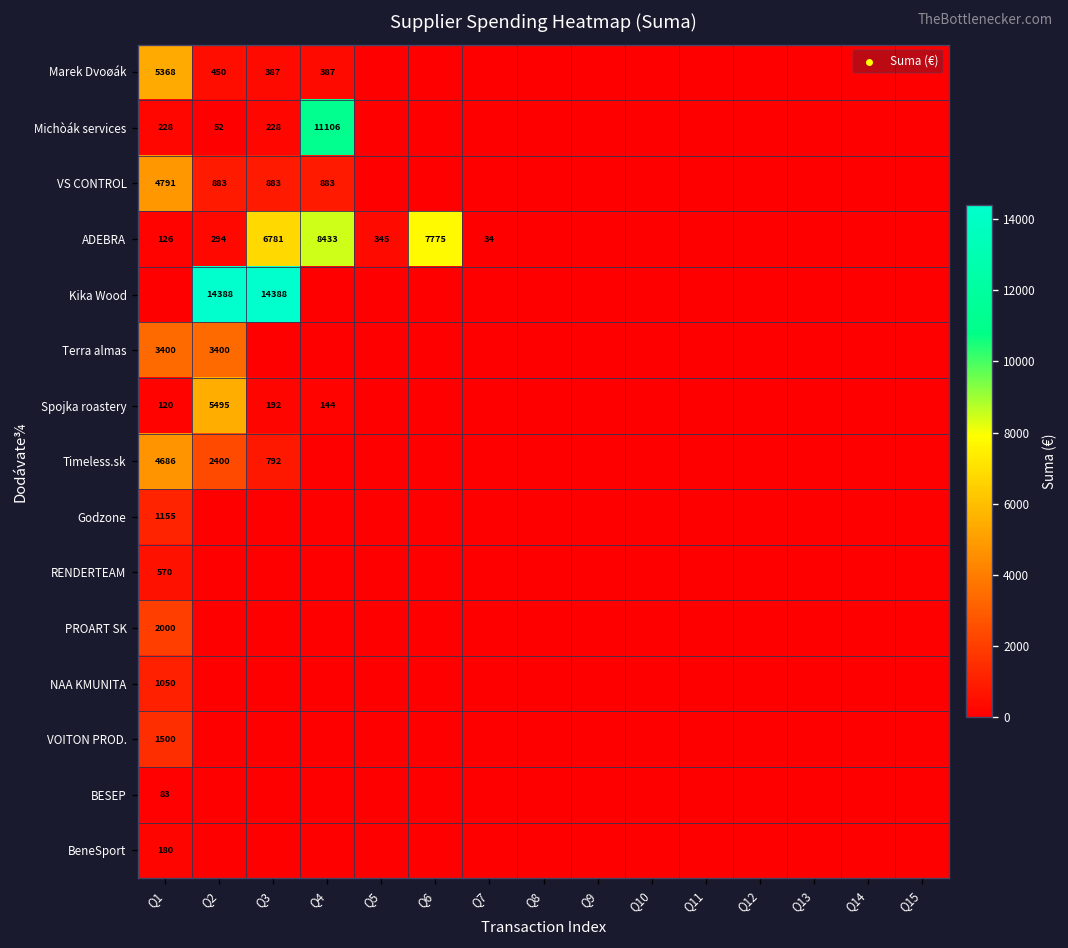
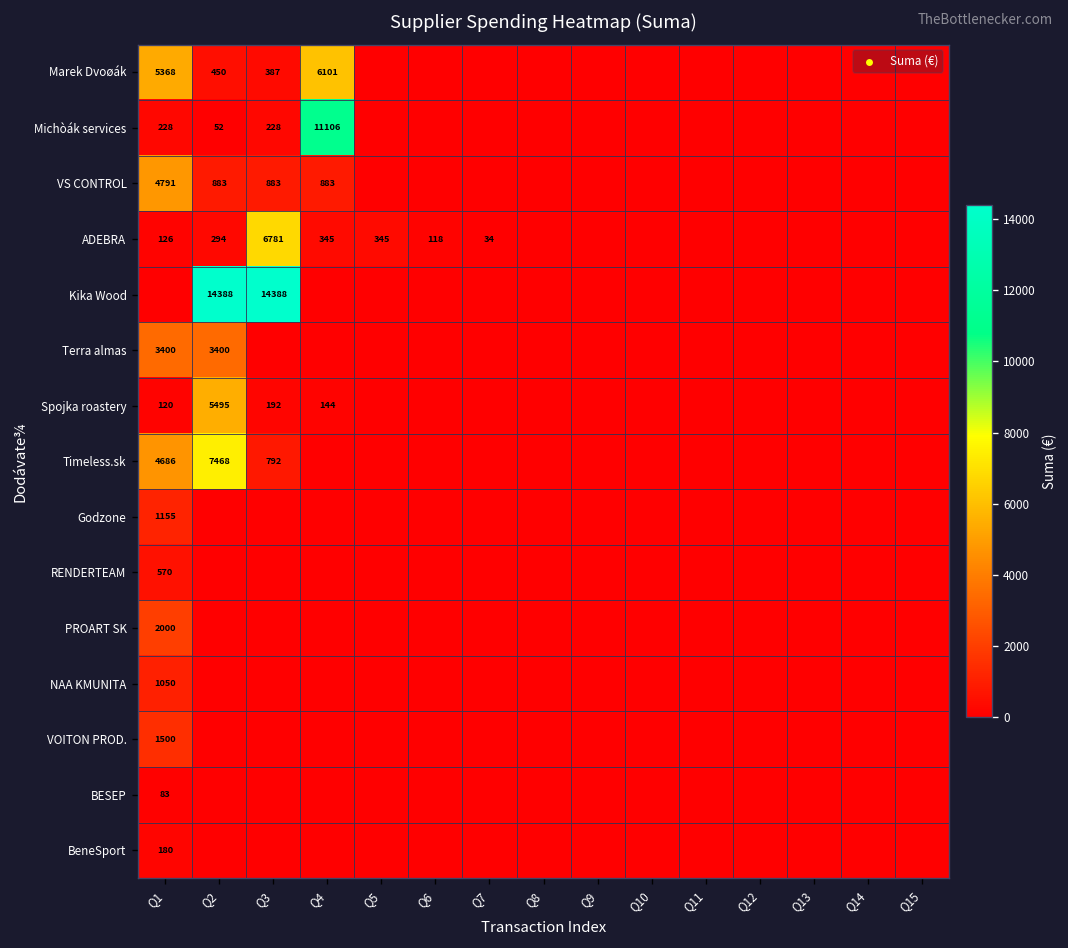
  {
    "Marek Dvoøák": {
      "Q1": 5368,
      "Q2": 450,
      "Q3": 387,
-     "Q4": 387
+     "Q4": 6101
    },
    "Michòák services": {
      "Q1": 228,
      "Q2": 52,
      "Q3": 228,
      "Q4": 11106
    },
    "VS CONTROL": {
      "Q1": 4791,
      "Q2": 883,
      "Q3": 883,
      "Q4": 883
    },
    "ADEBRA": {
      "Q1": 126,
      "Q2": 294,
      "Q3": 6781,
-     "Q4": 8433,
+     "Q4": 345,
      "Q5": 345,
-     "Q6": 7775,
+     "Q6": 118,
      "Q7": 34
    },
    "Kika Wood": {
      "Q2": 14388,
      "Q3": 14388
    },
    "Terra almas": {
      "Q1": 3400,
      "Q2": 3400
    },
    "Spojka roastery": {
      "Q1": 120,
      "Q2": 5495,
      "Q3": 192,
      "Q4": 144
    },
    "Timeless.sk": {
      "Q1": 4686,
-     "Q2": 2400,
+     "Q2": 7468,
      "Q3": 792
    },
    "Godzone": {
      "Q1": 1155
    },
    "RENDERTEAM": {
      "Q1": 570
    },
    "PROART SK": {
      "Q1": 2000
    },
    "NAA KMUNITA": {
      "Q1": 1050
    },
    "VOITON PROD.": {
      "Q1": 1500
    },
    "BESEP": {
      "Q1": 83
    },
    "BeneSport": {
      "Q1": 180
    }
  }
